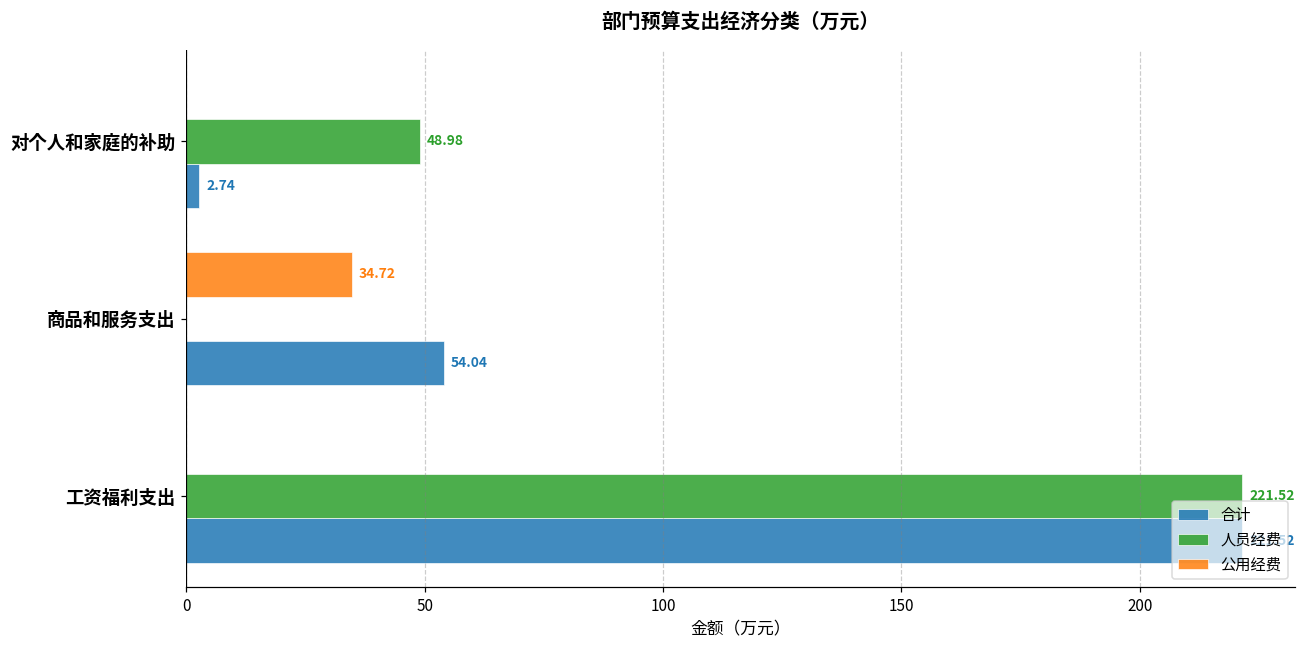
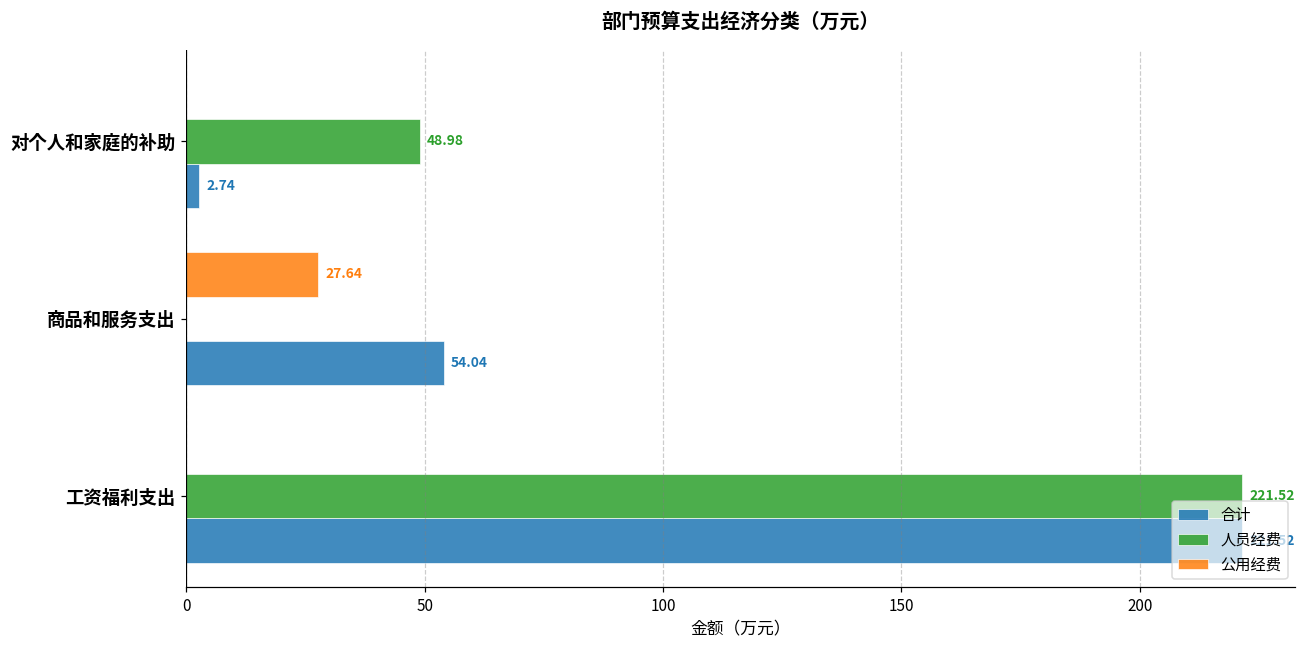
  {
    "合计": {
      "对个人和家庭的补助": 2.74,
      "商品和服务支出": 54.04
    },
    "人员经费": {
      "对个人和家庭的补助": 48.98,
      "工资福利支出": 221.52
    },
    "公用经费": {
-     "商品和服务支出": 34.72
+     "商品和服务支出": 27.64
    }
  }
